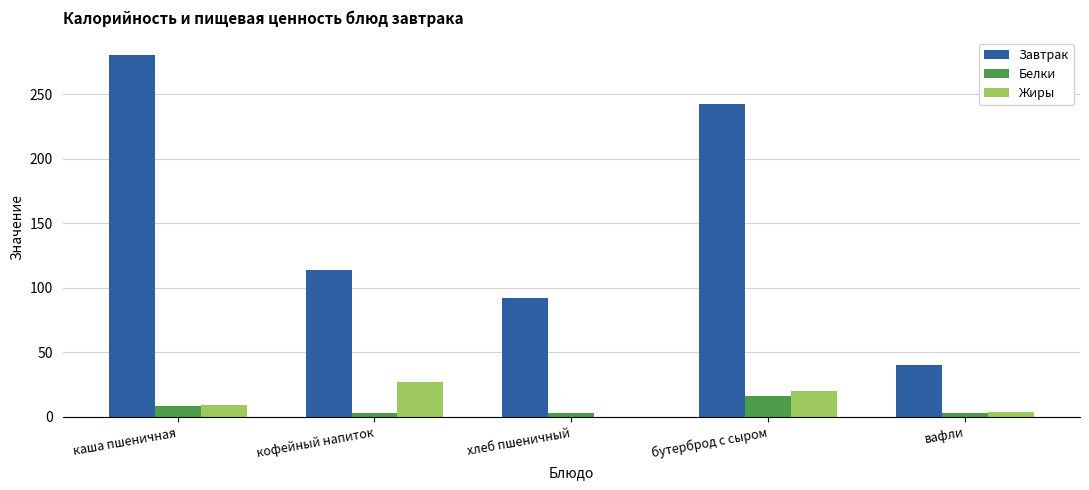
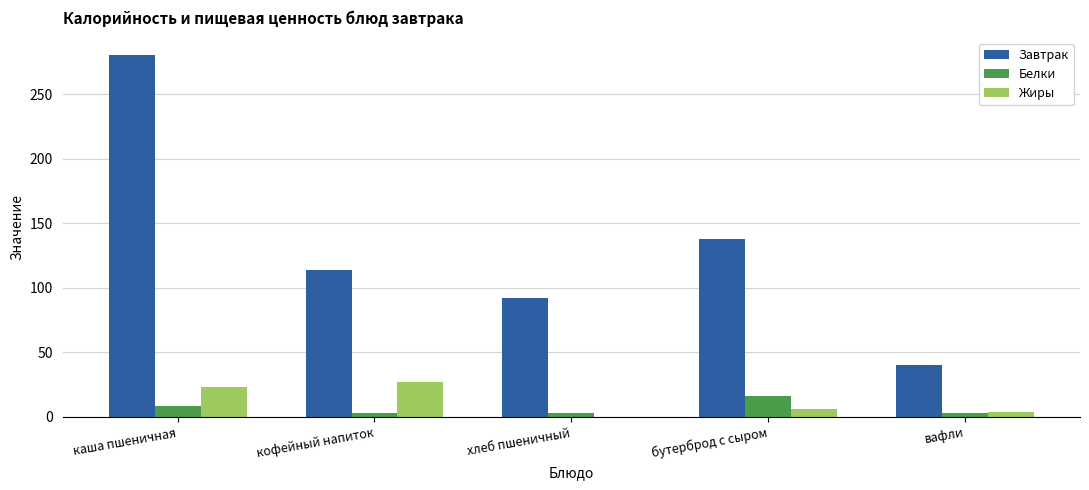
  {
    "Завтрак": {
      "каша пшеничная": 280,
      "кофейный напиток": 114,
      "хлеб пшеничный": 92,
-     "бутерброд с сыром": 242,
+     "бутерброд с сыром": 138,
      "вафли": 40
    },
    "Белки": {
      "каша пшеничная": 9,
      "кофейный напиток": 3,
      "хлеб пшеничный": 3,
      "бутерброд с сыром": 16,
      "вафли": 3
    },
    "Жиры": {
-     "каша пшеничная": 9,
+     "каша пшеничная": 24,
      "кофейный напиток": 27,
-     "бутерброд с сыром": 20,
+     "бутерброд с сыром": 6,
      "вафли": 3
    }
  }
